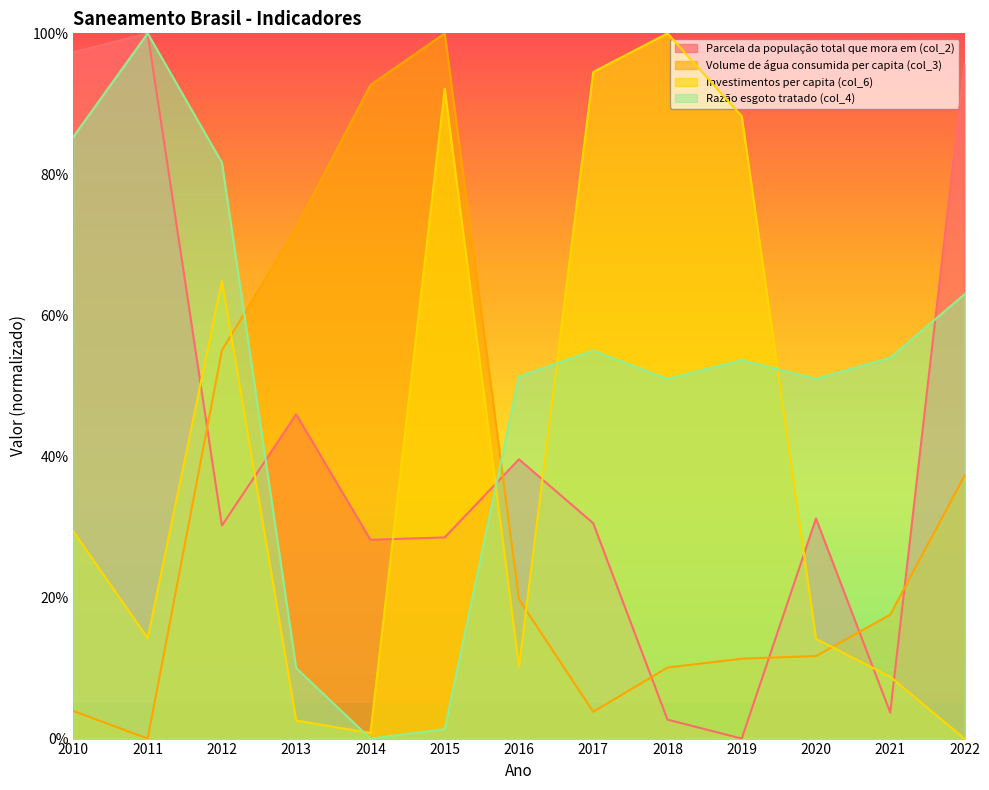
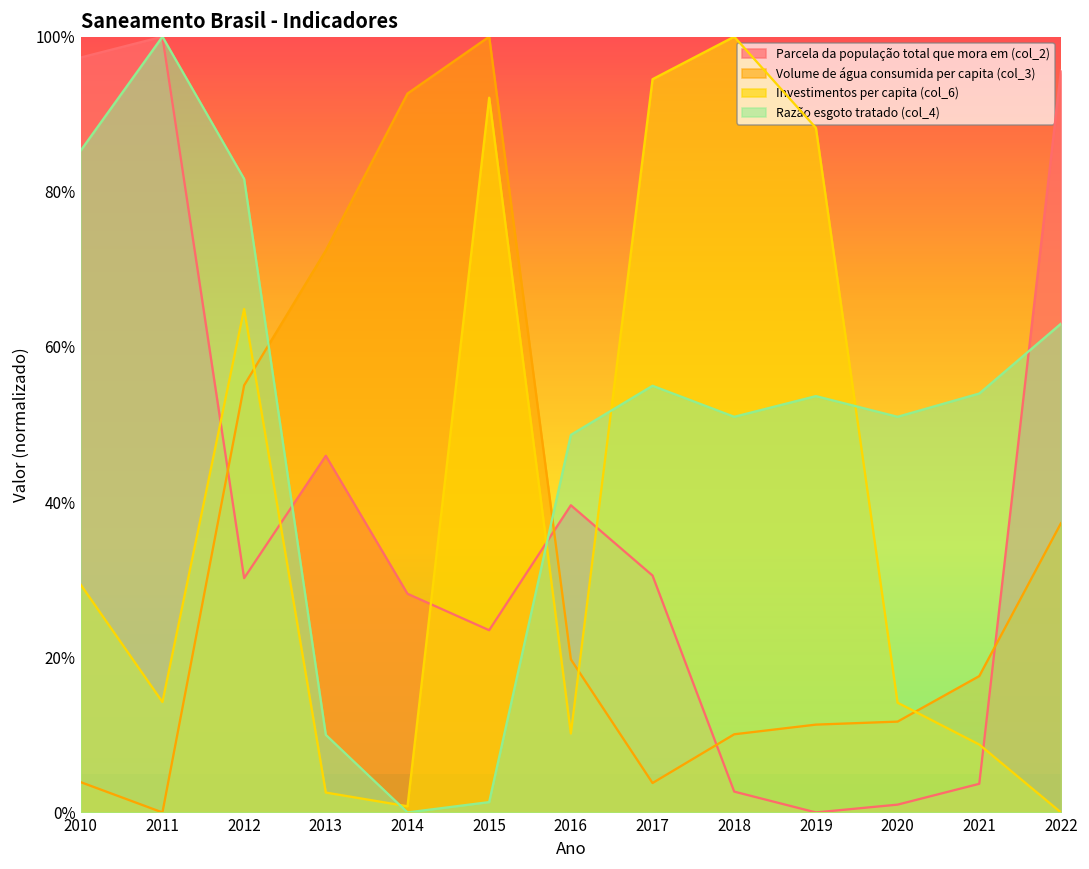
  {
    "Parcela da população total que mora em (col_2)": {
      "2010": "97%",
      "2012": "30%",
      "2013": "46%",
      "2014": "28%",
-     "2015": "29%",
+     "2015": "23%",
      "2016": "40%",
      "2017": "31%",
      "2018": "3%",
      "2019": "0%",
-     "2020": "31%",
+     "2020": "1%",
      "2021": "4%",
      "2022": "96%"
    },
    "Razão esgoto tratado (col_4)": {
      "2010": "85%",
      "2012": "82%",
      "2013": "10%",
      "2014": "0%",
      "2015": "1%",
-     "2016": "51%",
+     "2016": "49%",
      "2017": "55%",
      "2018": "51%",
      "2019": "54%",
      "2020": "51%",
      "2021": "54%",
      "2022": "63%"
    }
  }
